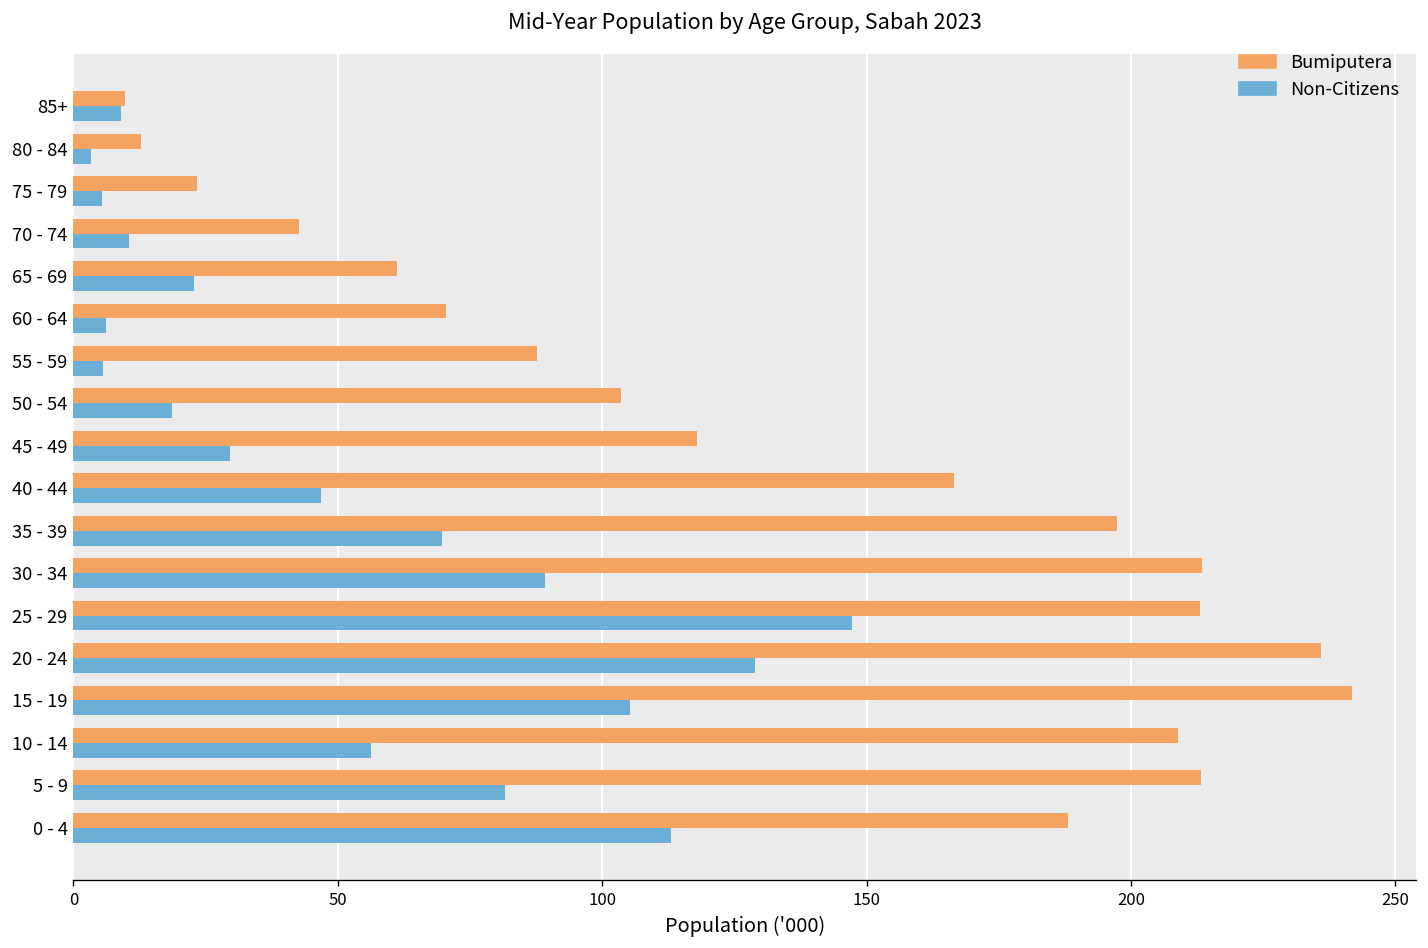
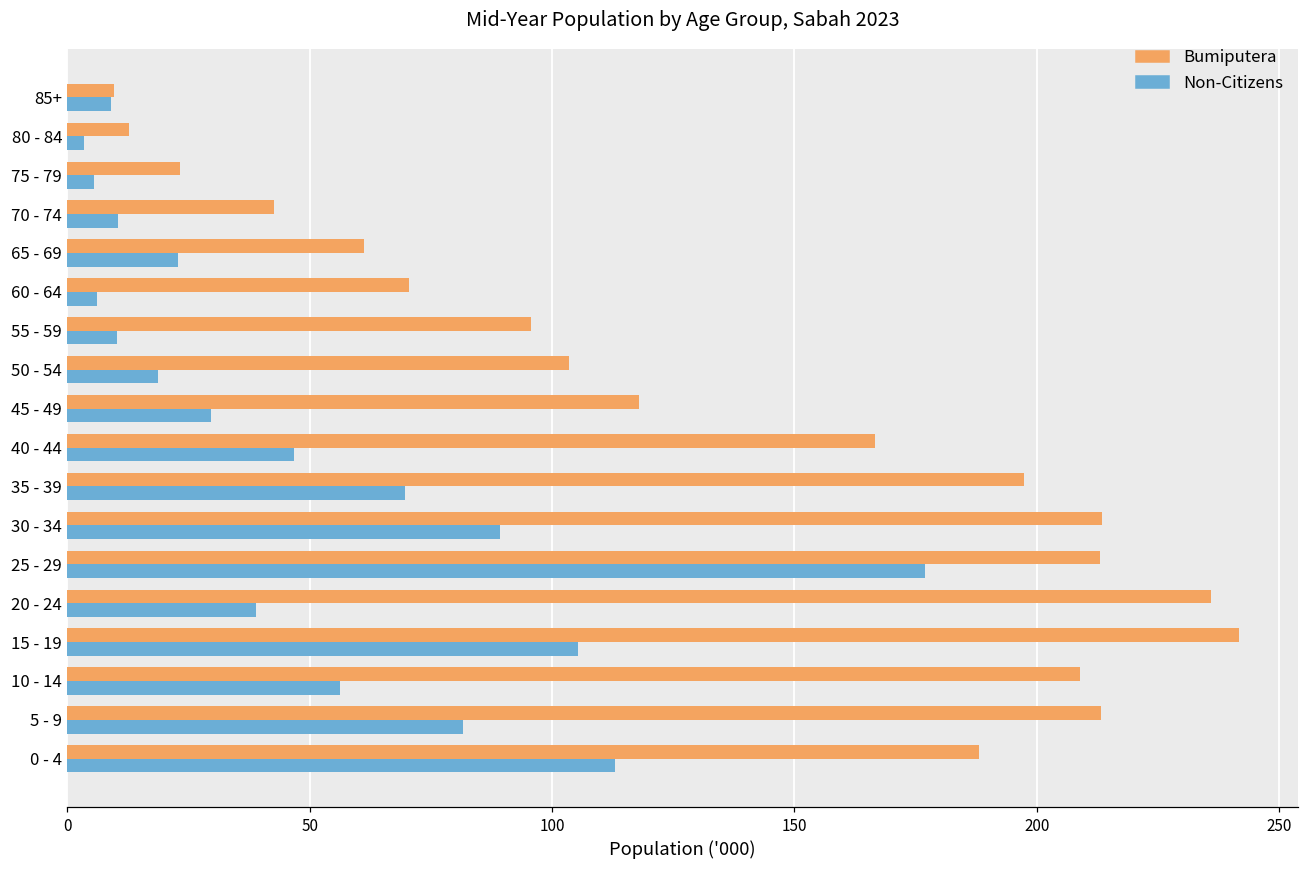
  {
    "Bumiputera": {
      "85+": 10,
      "80 - 84": 13,
      "75 - 79": 23,
      "70 - 74": 43,
      "65 - 69": 61,
      "60 - 64": 71,
-     "55 - 59": 88,
+     "55 - 59": 96,
      "50 - 54": 104,
      "45 - 49": 118,
      "40 - 44": 167,
      "35 - 39": 197,
      "30 - 34": 213,
      "25 - 29": 213,
      "20 - 24": 236,
      "15 - 19": 242,
      "10 - 14": 209,
      "5 - 9": 213,
      "0 - 4": 188
    },
    "Non-Citizens": {
      "85+": 9,
      "80 - 84": 3,
      "75 - 79": 5,
      "70 - 74": 11,
      "65 - 69": 23,
      "60 - 64": 6,
-     "55 - 59": 6,
+     "55 - 59": 10,
      "50 - 54": 19,
      "45 - 49": 30,
      "40 - 44": 47,
      "35 - 39": 70,
      "30 - 34": 89,
-     "25 - 29": 147,
-     "20 - 24": 129,
+     "25 - 29": 177,
+     "20 - 24": 39,
      "15 - 19": 105,
      "10 - 14": 56,
      "5 - 9": 82,
      "0 - 4": 113
    }
  }
